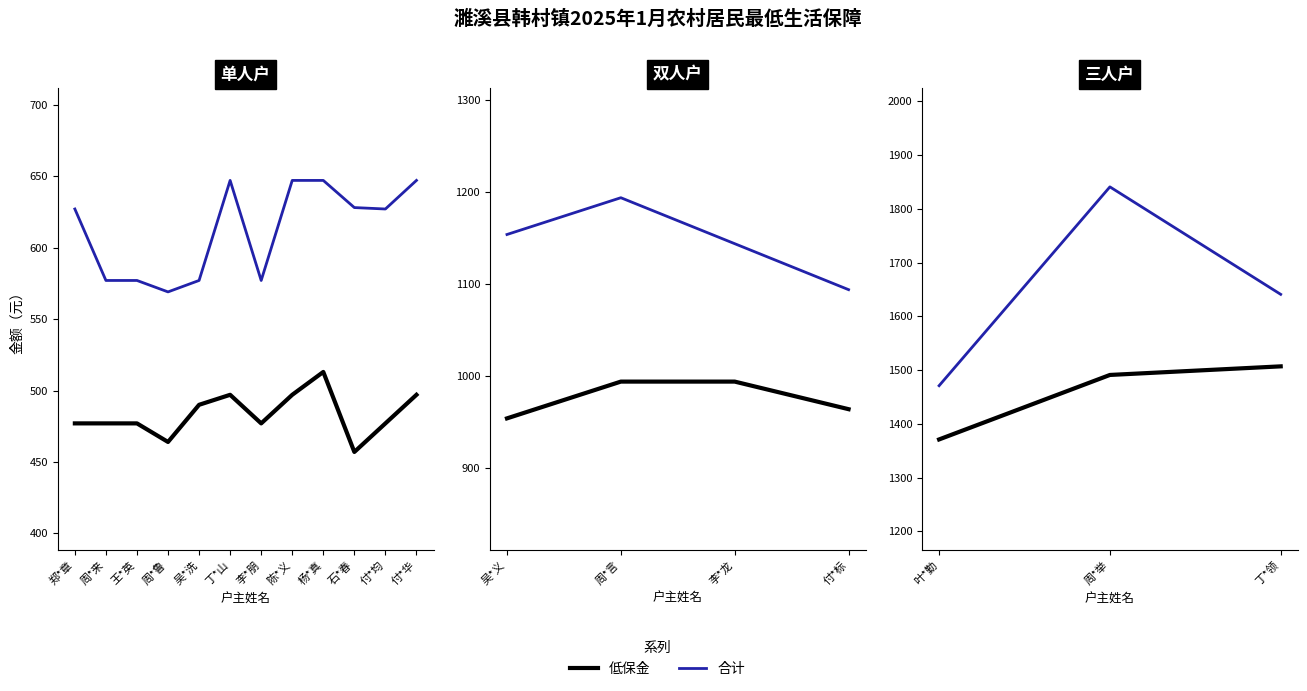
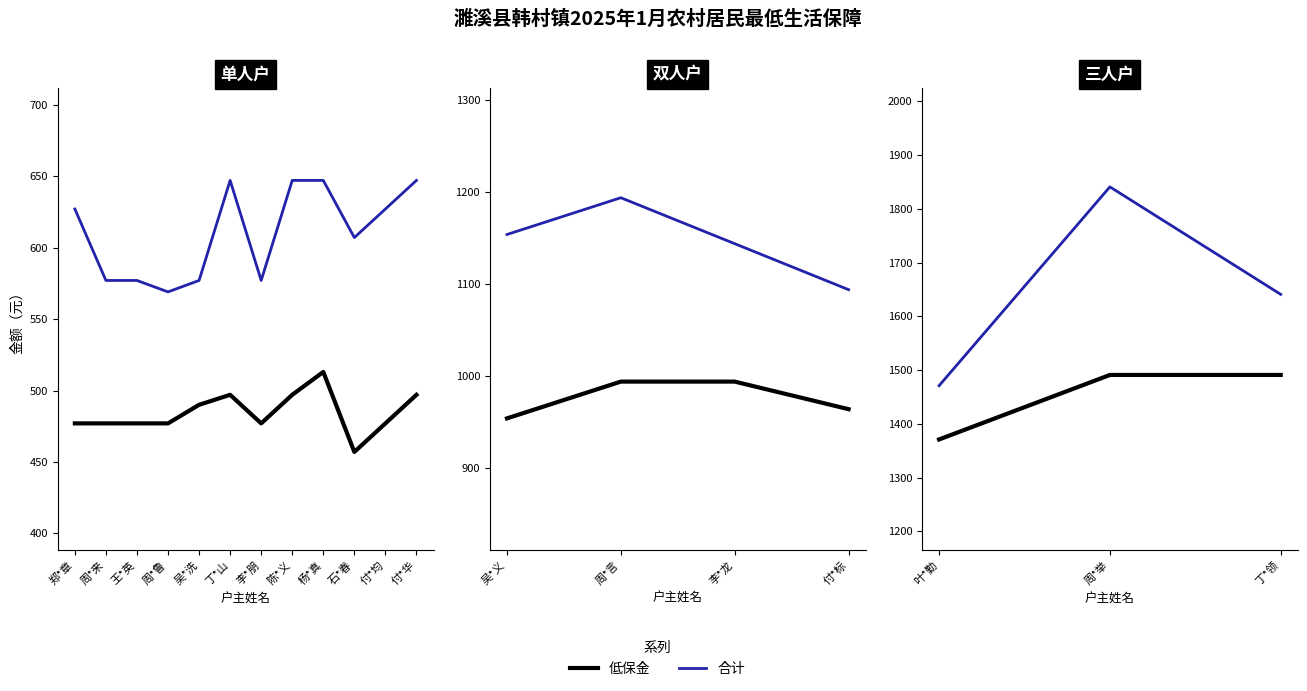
  {
    "单人户": {
      "低保金": {
        "郑*章": 477,
        "周*来": 477,
        "王*英": 477,
-       "周*鲁": 464,
+       "周*鲁": 477,
        "吴*洗": 490,
        "丁*山": 497,
        "李*朋": 477,
        "陈*义": 497,
        "杨*真": 513,
        "石*春": 457,
        "付*均": 477,
        "付*华": 497
      },
      "合计": {
        "郑*章": 627,
        "周*来": 577,
        "王*英": 577,
        "周*鲁": 569,
        "吴*洗": 577,
        "丁*山": 647,
        "李*朋": 577,
        "陈*义": 647,
        "杨*真": 647,
-       "石*春": 628,
+       "石*春": 607,
        "付*均": 627,
        "付*华": 647
      }
    },
    "双人户": {
      "低保金": {
        "吴*义": 950,
        "周*言": 990,
        "李*龙": 990,
        "付*标": 960
      },
      "合计": {
        "吴*义": 1150,
        "周*言": 1190,
        "李*龙": 1140,
        "付*标": 1090
      }
    },
    "三人户": {
      "低保金": {
        "叶*勤": 1370,
        "周*举": 1490,
-       "丁*领": 1510
+       "丁*领": 1490
      },
      "合计": {
        "叶*勤": 1470,
        "周*举": 1840,
        "丁*领": 1640
      }
    }
  }
